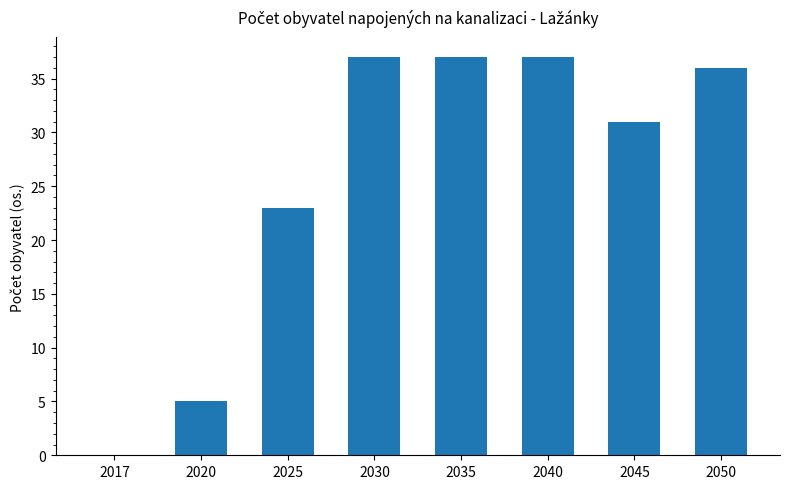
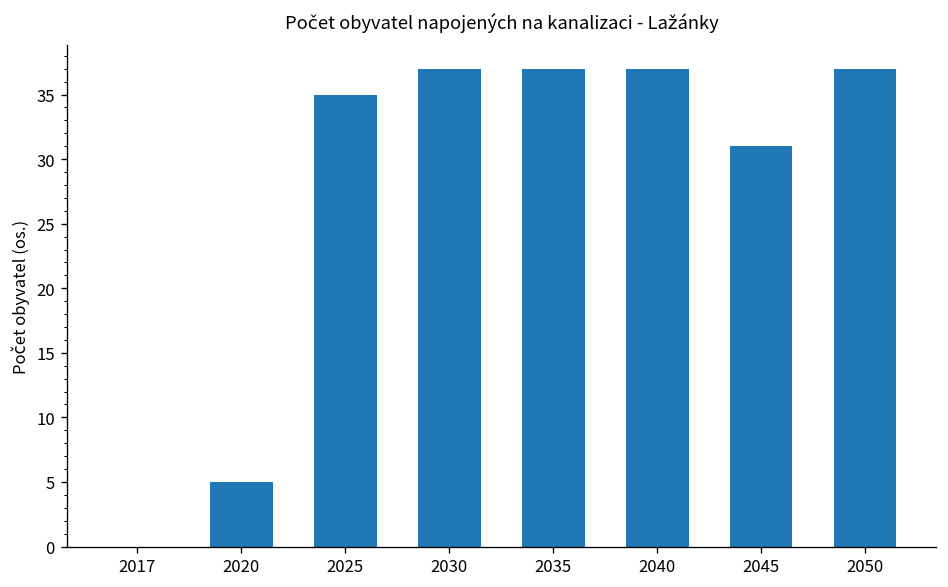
  {
    "2017": 0,
    "2020": 5,
-   "2025": 23,
+   "2025": 35,
    "2030": 37,
    "2035": 37,
    "2040": 37,
    "2045": 31,
-   "2050": 36
+   "2050": 37
  }
